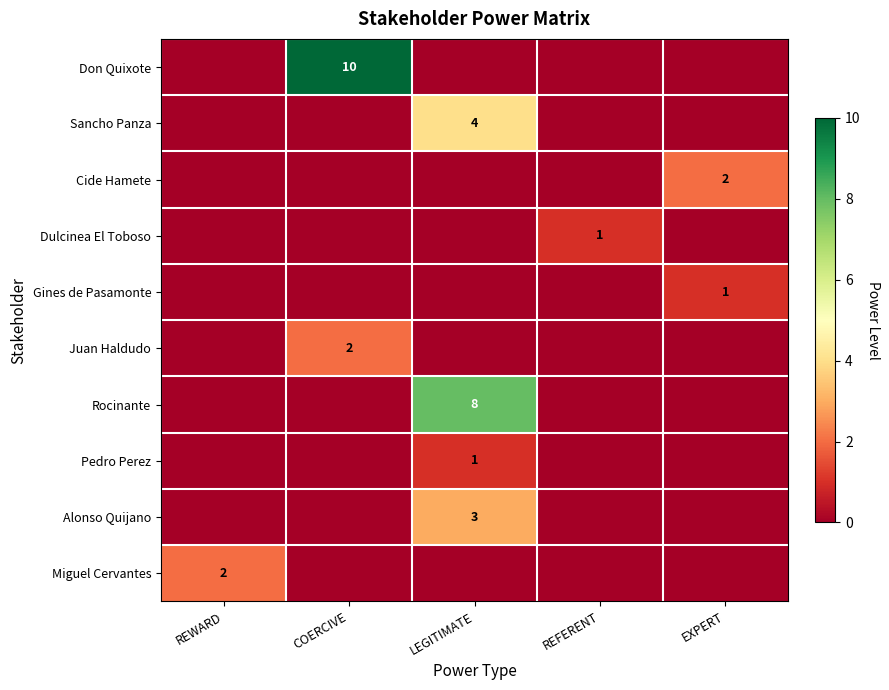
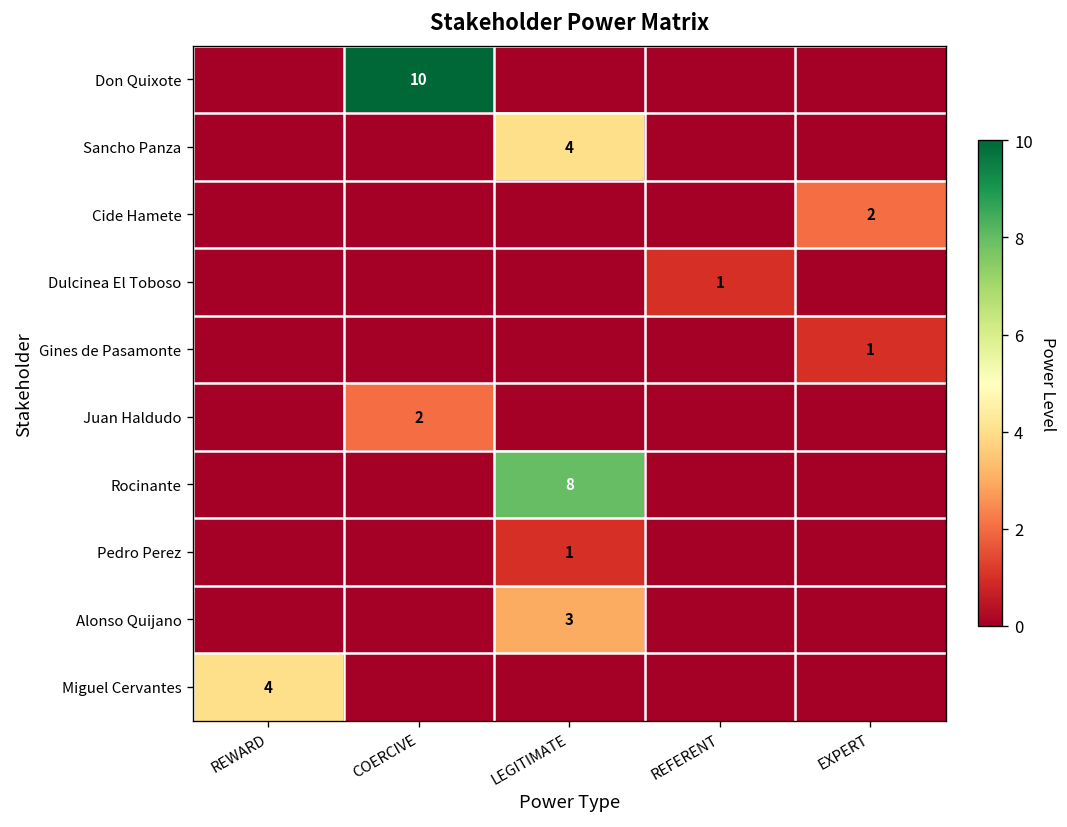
  {
    "Don Quixote": {
      "COERCIVE": 10
    },
    "Sancho Panza": {
      "LEGITIMATE": 4
    },
    "Cide Hamete": {
      "EXPERT": 2
    },
    "Dulcinea El Toboso": {
      "REFERENT": 1
    },
    "Gines de Pasamonte": {
      "EXPERT": 1
    },
    "Juan Haldudo": {
      "COERCIVE": 2
    },
    "Rocinante": {
      "LEGITIMATE": 8
    },
    "Pedro Perez": {
      "LEGITIMATE": 1
    },
    "Alonso Quijano": {
      "LEGITIMATE": 3
    },
    "Miguel Cervantes": {
-     "REWARD": 2
+     "REWARD": 4
    }
  }
